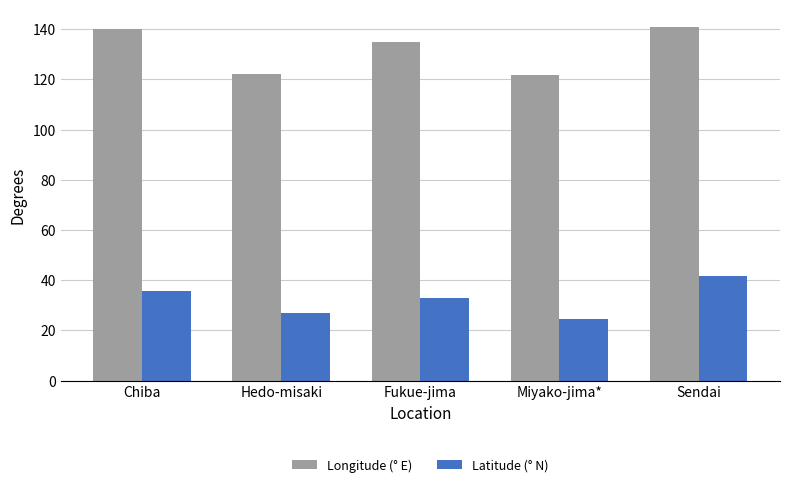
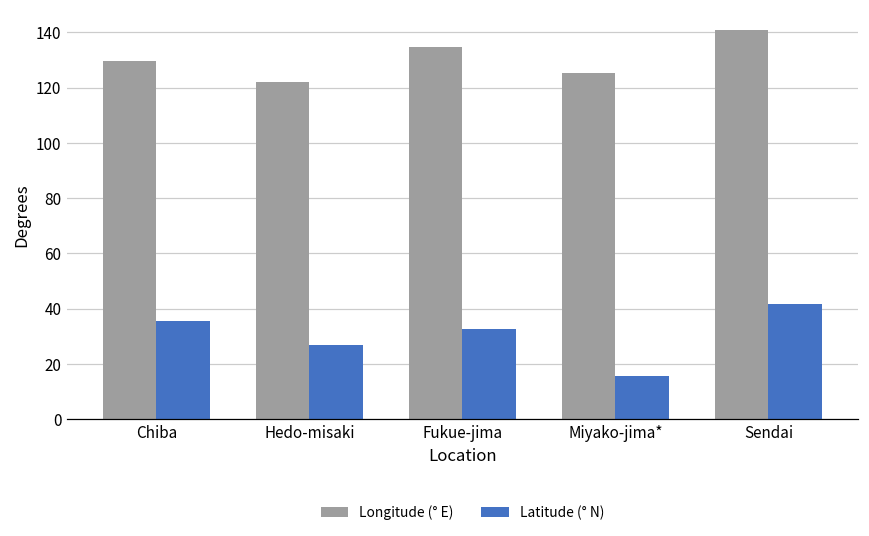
  {
    "Longitude (° E)": {
-     "Chiba": 140,
+     "Chiba": 130,
      "Hedo-misaki": 122,
      "Fukue-jima": 135,
-     "Miyako-jima*": 122,
+     "Miyako-jima*": 125,
      "Sendai": 141
    },
    "Latitude (° N)": {
      "Chiba": 36,
      "Hedo-misaki": 27,
      "Fukue-jima": 33,
-     "Miyako-jima*": 25,
+     "Miyako-jima*": 16,
      "Sendai": 42
    }
  }
